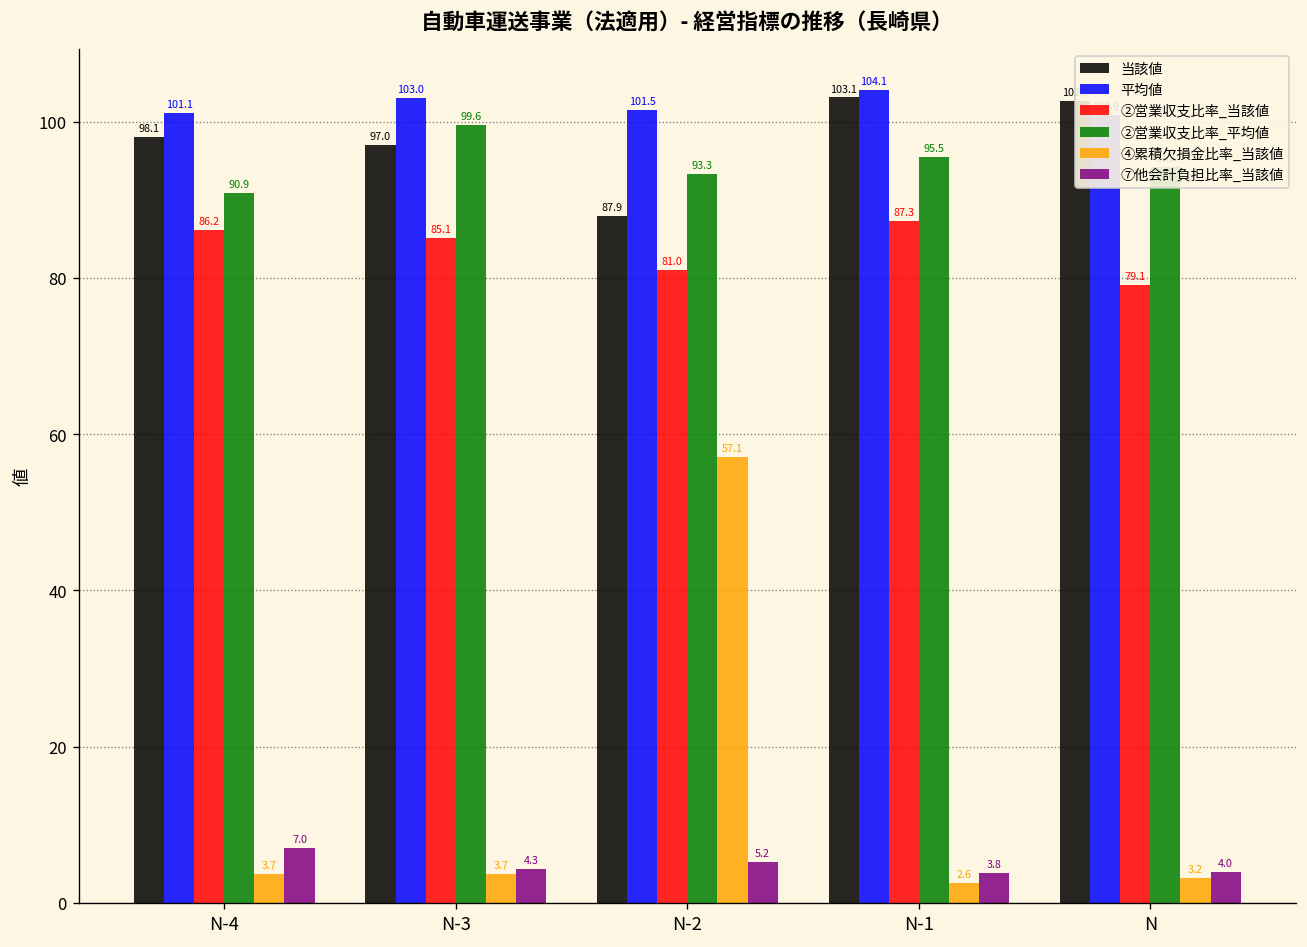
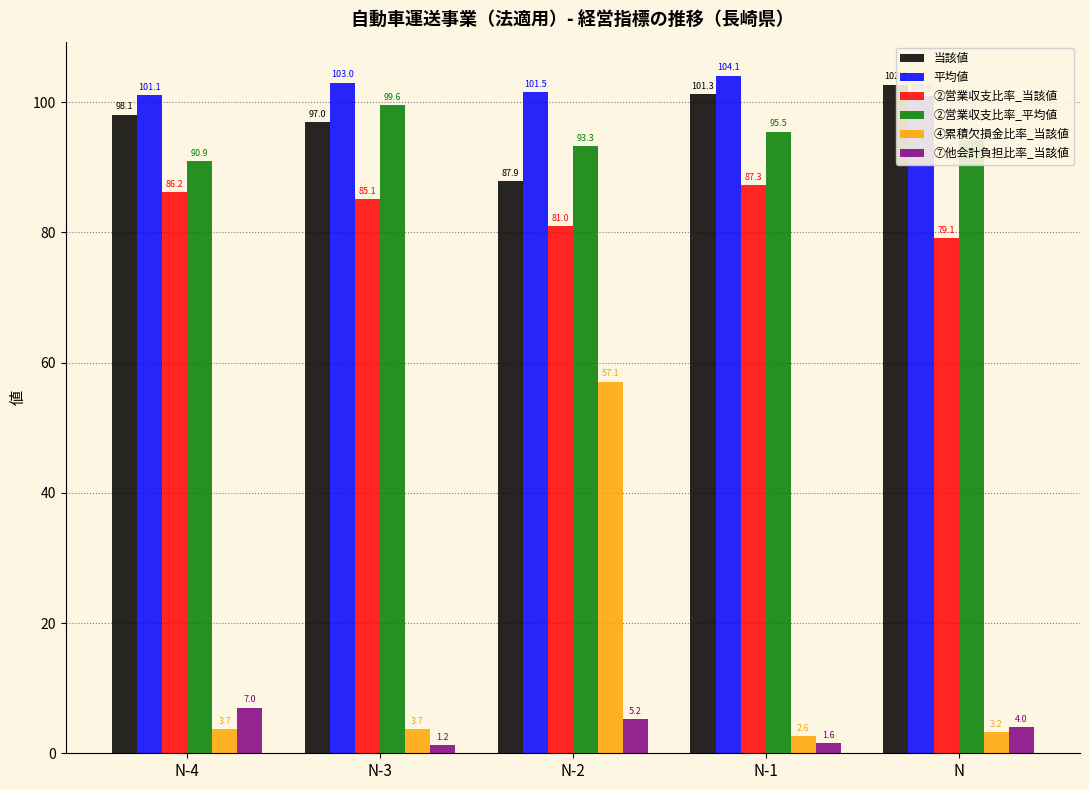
  {
    "当該値": {
      "N-4": 98.1,
      "N-3": 97.0,
      "N-2": 87.9,
-     "N-1": 103.1
+     "N-1": 101.3
    },
    "平均値": {
      "N-4": 101.1,
      "N-3": 103.0,
      "N-2": 101.5,
      "N-1": 104.1
    },
    "②営業収支比率_当該値": {
      "N-4": 86.2,
      "N-3": 85.1,
      "N-2": 81.0,
      "N-1": 87.3,
      "N": 79.1
    },
    "②営業収支比率_平均値": {
      "N-4": 90.9,
      "N-3": 99.6,
      "N-2": 93.3,
      "N-1": 95.5
    },
    "④累積欠損金比率_当該値": {
      "N-4": 3.7,
      "N-3": 3.7,
      "N-2": 57.1,
      "N-1": 2.6,
      "N": 3.2
    },
    "⑦他会計負担比率_当該値": {
      "N-4": 7.0,
-     "N-3": 4.3,
+     "N-3": 1.2,
      "N-2": 5.2,
-     "N-1": 3.8,
+     "N-1": 1.6,
      "N": 4.0
    }
  }
